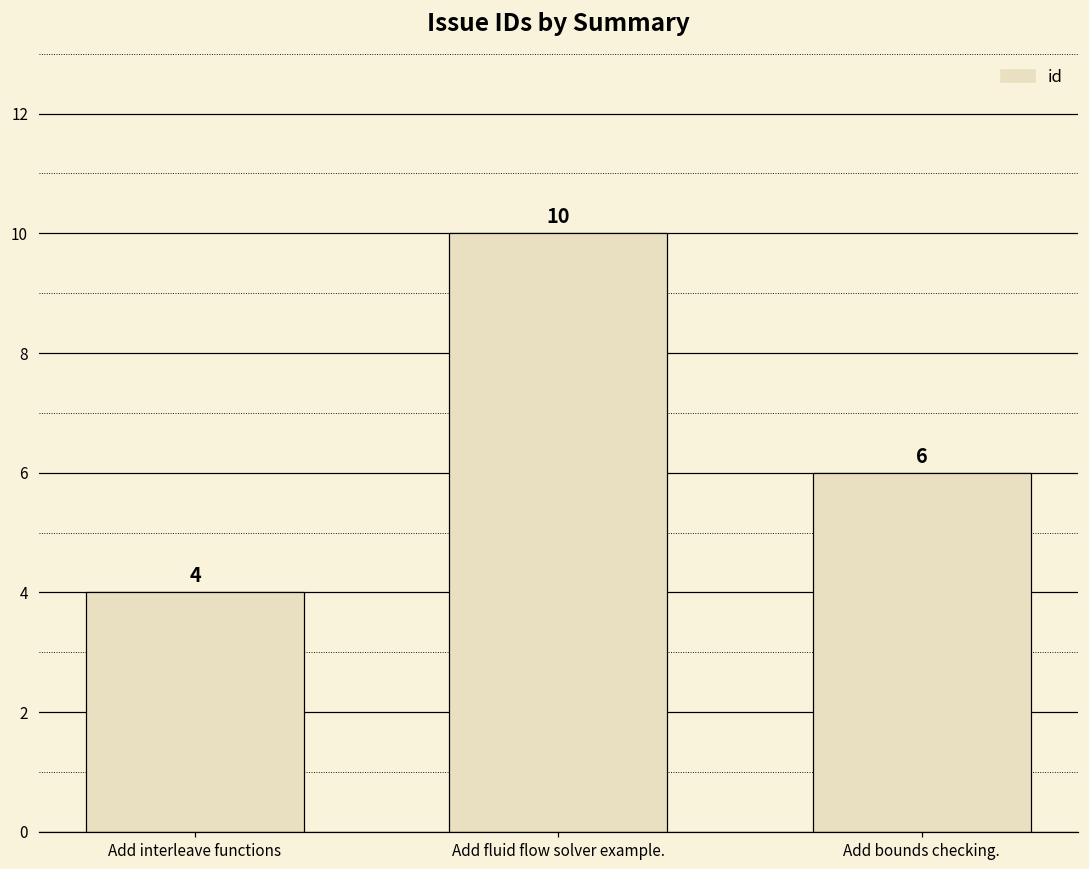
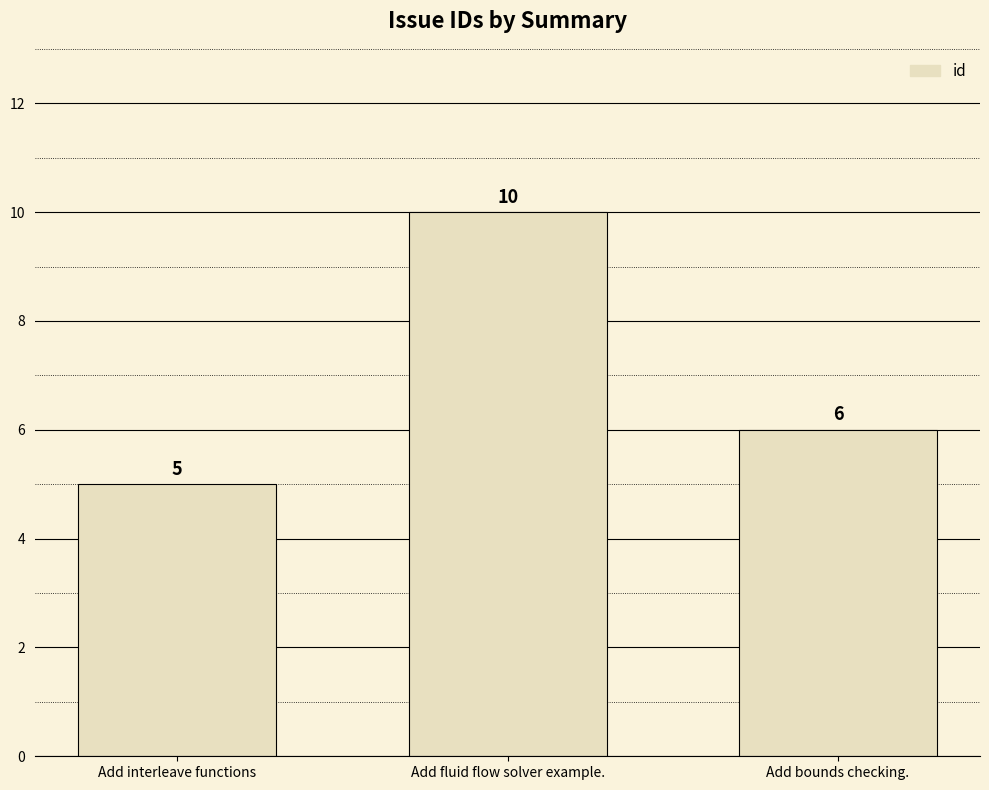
  {
-   "Add interleave functions": 4,
+   "Add interleave functions": 5,
    "Add fluid flow solver example.": 10,
    "Add bounds checking.": 6
  }
